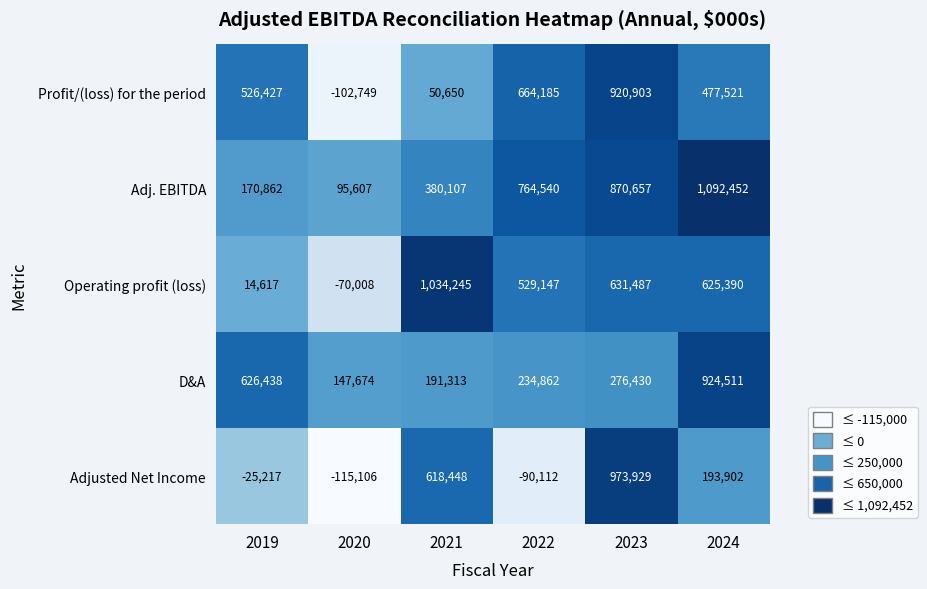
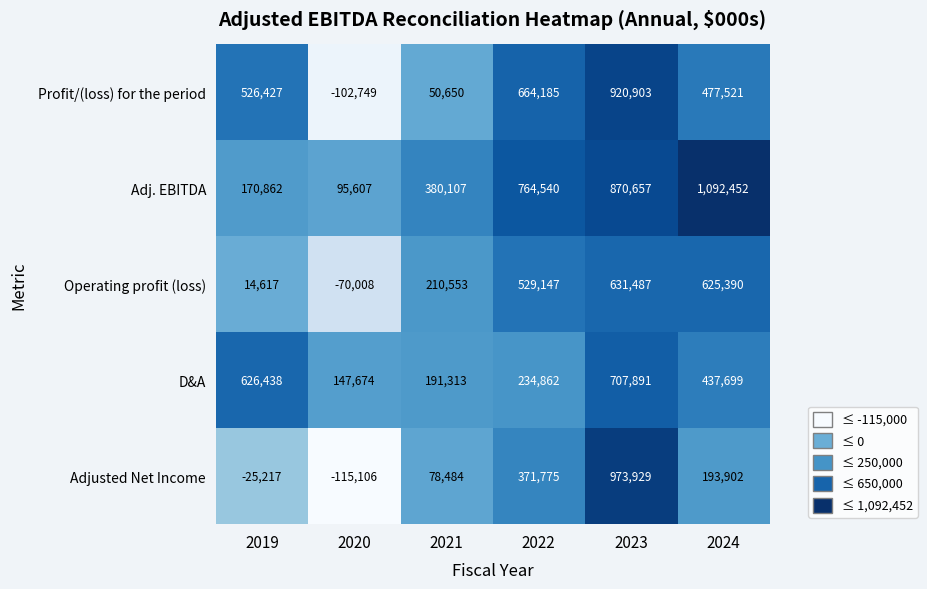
  {
    "Profit/(loss) for the period": {
      "2019": "526,427",
      "2020": "-102,749",
      "2021": "50,650",
      "2022": "664,185",
      "2023": "920,903",
      "2024": "477,521"
    },
    "Adj. EBITDA": {
      "2019": "170,862",
      "2020": "95,607",
      "2021": "380,107",
      "2022": "764,540",
      "2023": "870,657",
      "2024": "1,092,452"
    },
    "Operating profit (loss)": {
      "2019": "14,617",
      "2020": "-70,008",
-     "2021": "1,034,245",
+     "2021": "210,553",
      "2022": "529,147",
      "2023": "631,487",
      "2024": "625,390"
    },
    "D&A": {
      "2019": "626,438",
      "2020": "147,674",
      "2021": "191,313",
      "2022": "234,862",
-     "2023": "276,430",
-     "2024": "924,511"
+     "2023": "707,891",
+     "2024": "437,699"
    },
    "Adjusted Net Income": {
      "2019": "-25,217",
      "2020": "-115,106",
-     "2021": "618,448",
-     "2022": "-90,112",
+     "2021": "78,484",
+     "2022": "371,775",
      "2023": "973,929",
      "2024": "193,902"
    }
  }
